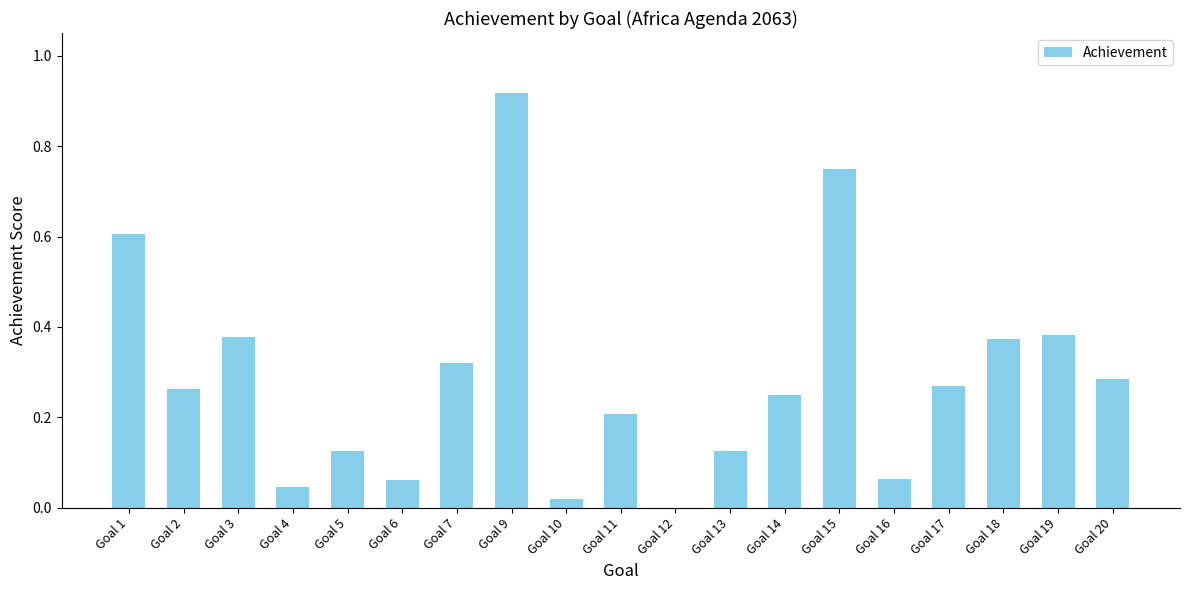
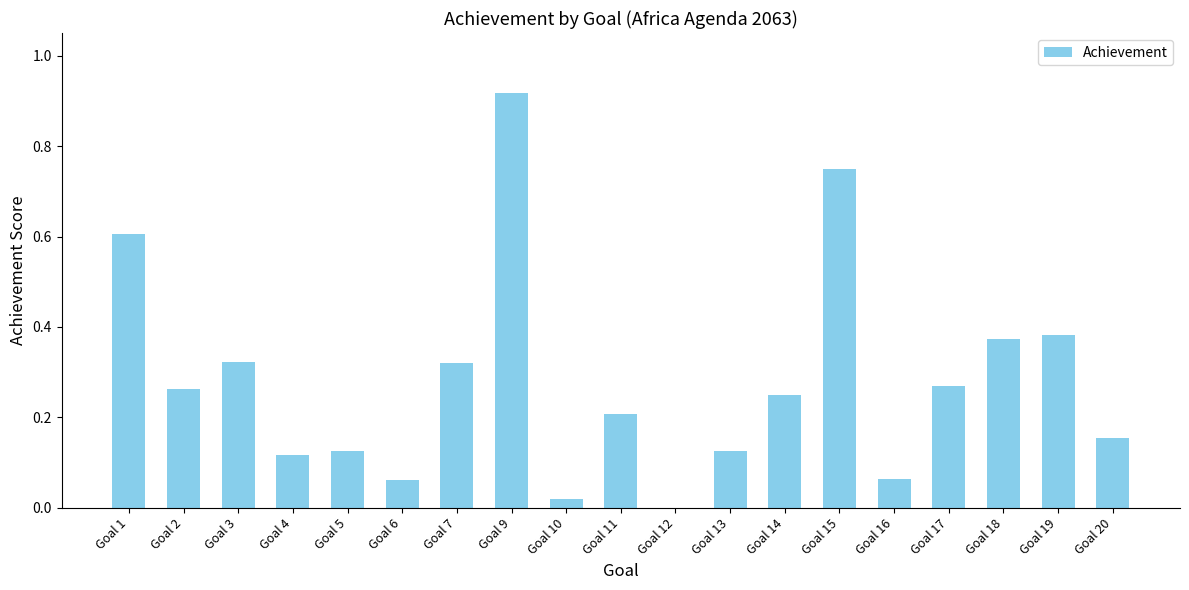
  {
    "Goal 1": 0.60,
    "Goal 2": 0.26,
-   "Goal 3": 0.38,
-   "Goal 4": 0.05,
+   "Goal 3": 0.32,
+   "Goal 4": 0.12,
    "Goal 5": 0.13,
    "Goal 6": 0.06,
    "Goal 7": 0.32,
    "Goal 9": 0.92,
    "Goal 10": 0.02,
    "Goal 11": 0.21,
    "Goal 12": 0.00,
    "Goal 13": 0.13,
    "Goal 14": 0.25,
    "Goal 15": 0.75,
    "Goal 16": 0.06,
    "Goal 17": 0.27,
    "Goal 18": 0.37,
    "Goal 19": 0.38,
-   "Goal 20": 0.29
+   "Goal 20": 0.15
  }
